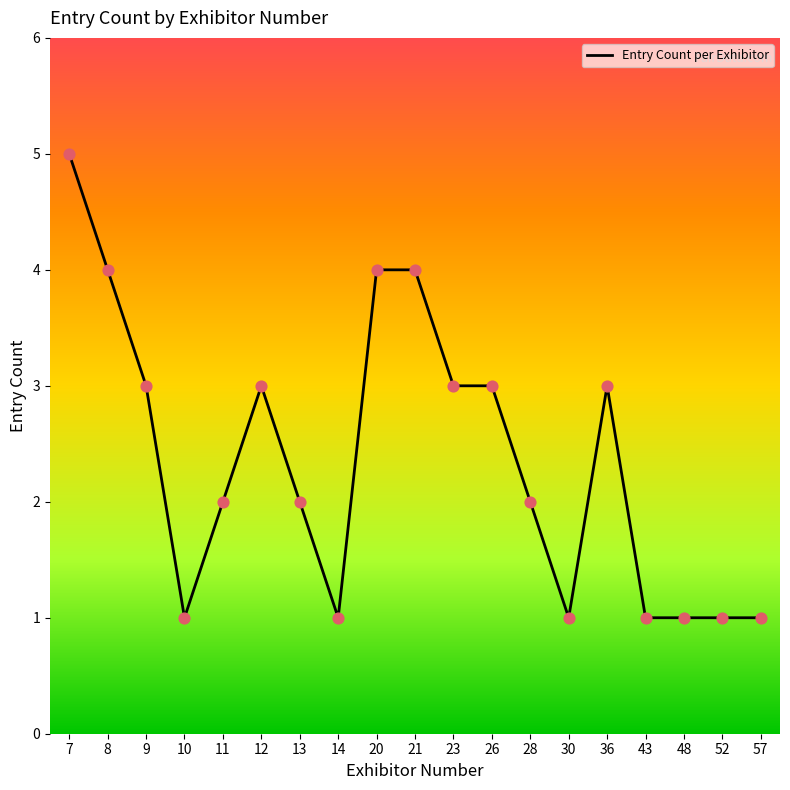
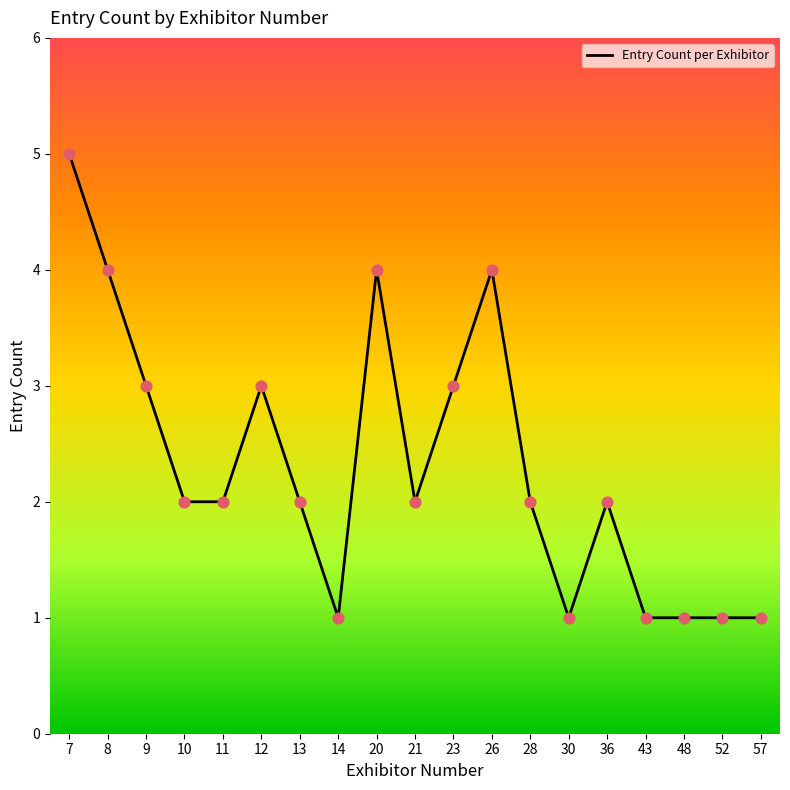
  {
    "7": 5,
    "8": 4,
    "9": 3,
-   "10": 1,
+   "10": 2,
    "11": 2,
    "12": 3,
    "13": 2,
    "14": 1,
    "20": 4,
-   "21": 4,
+   "21": 2,
    "23": 3,
-   "26": 3,
+   "26": 4,
    "28": 2,
    "30": 1,
-   "36": 3,
+   "36": 2,
    "43": 1,
    "48": 1,
    "52": 1,
    "57": 1
  }
